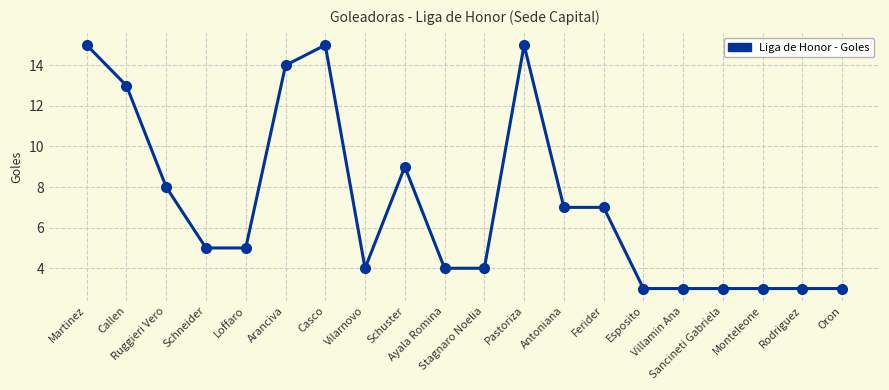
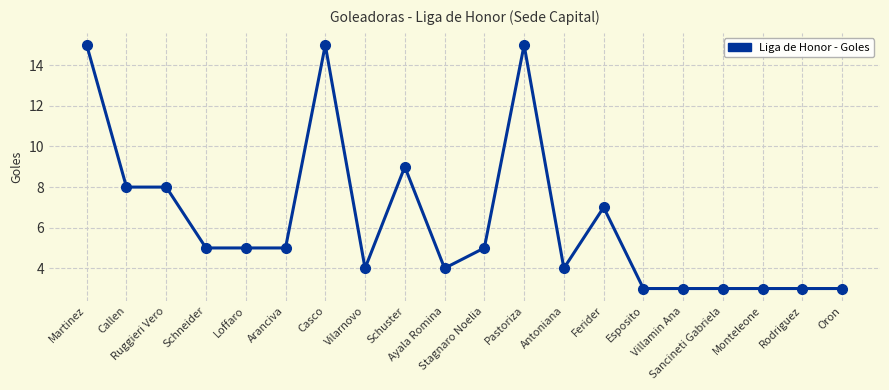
  {
    "Martinez": 15,
-   "Callen": 13,
+   "Callen": 8,
    "Ruggieri Vero": 8,
    "Schneider": 5,
    "Loffaro": 5,
-   "Aranciva": 14,
+   "Aranciva": 5,
    "Casco": 15,
    "Vilarnovo": 4,
    "Schuster": 9,
    "Ayala Romina": 4,
-   "Stagnaro Noelia": 4,
+   "Stagnaro Noelia": 5,
    "Pastoriza": 15,
-   "Antoniana": 7,
+   "Antoniana": 4,
    "Ferider": 7,
    "Esposito": 3,
    "Villamin Ana": 3,
    "Sancineti Gabriela": 3,
    "Monteleone": 3,
    "Rodriguez": 3,
    "Oron": 3
  }
